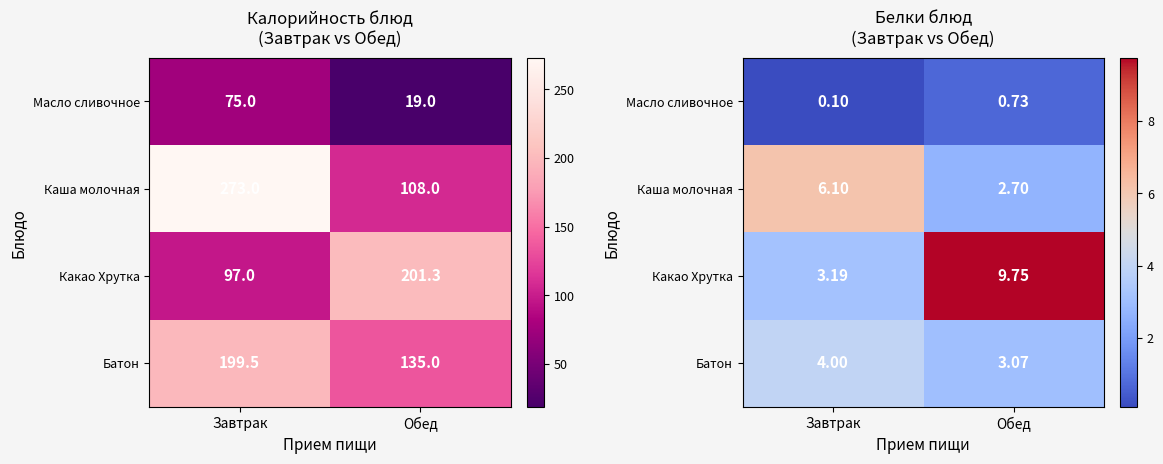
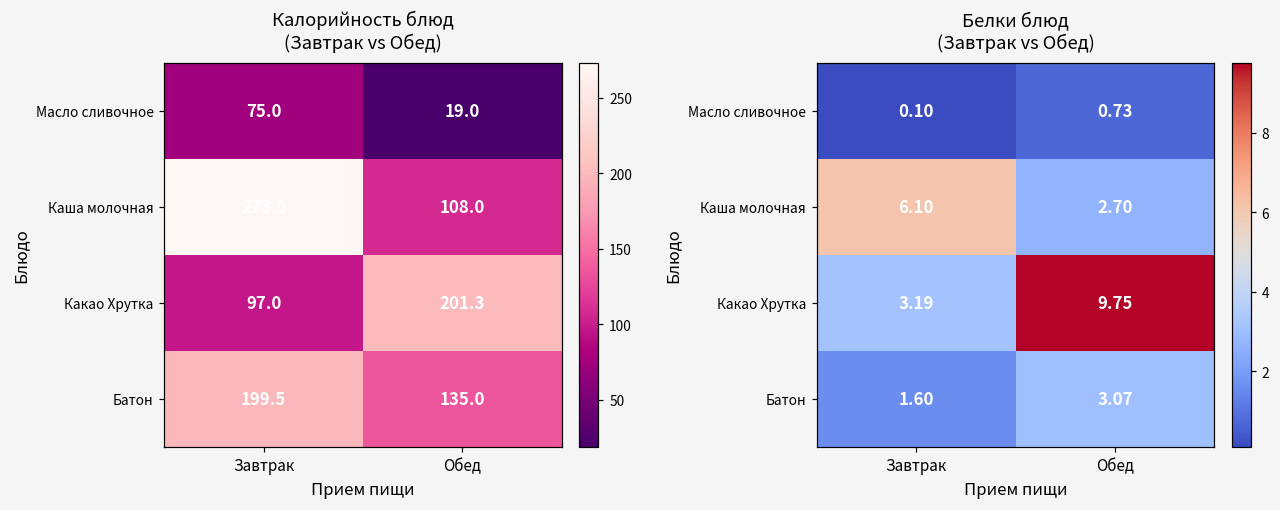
  {
    "Калорийность блюд (Завтрак vs Обед)": {
      "Масло сливочное": {
        "Завтрак": 75.0,
        "Обед": 19.0
      },
      "Каша молочная": {
        "Обед": 108.0
      },
      "Какао Хрутка": {
        "Завтрак": 97.0,
        "Обед": 201.3
      },
      "Батон": {
        "Завтрак": 199.5,
        "Обед": 135.0
      }
    },
    "Белки блюд (Завтрак vs Обед)": {
      "Масло сливочное": {
        "Завтрак": 0.10,
        "Обед": 0.73
      },
      "Каша молочная": {
        "Завтрак": 6.10,
        "Обед": 2.70
      },
      "Какао Хрутка": {
        "Завтрак": 3.19,
        "Обед": 9.75
      },
      "Батон": {
-       "Завтрак": 4.00,
+       "Завтрак": 1.60,
        "Обед": 3.07
      }
    }
  }
